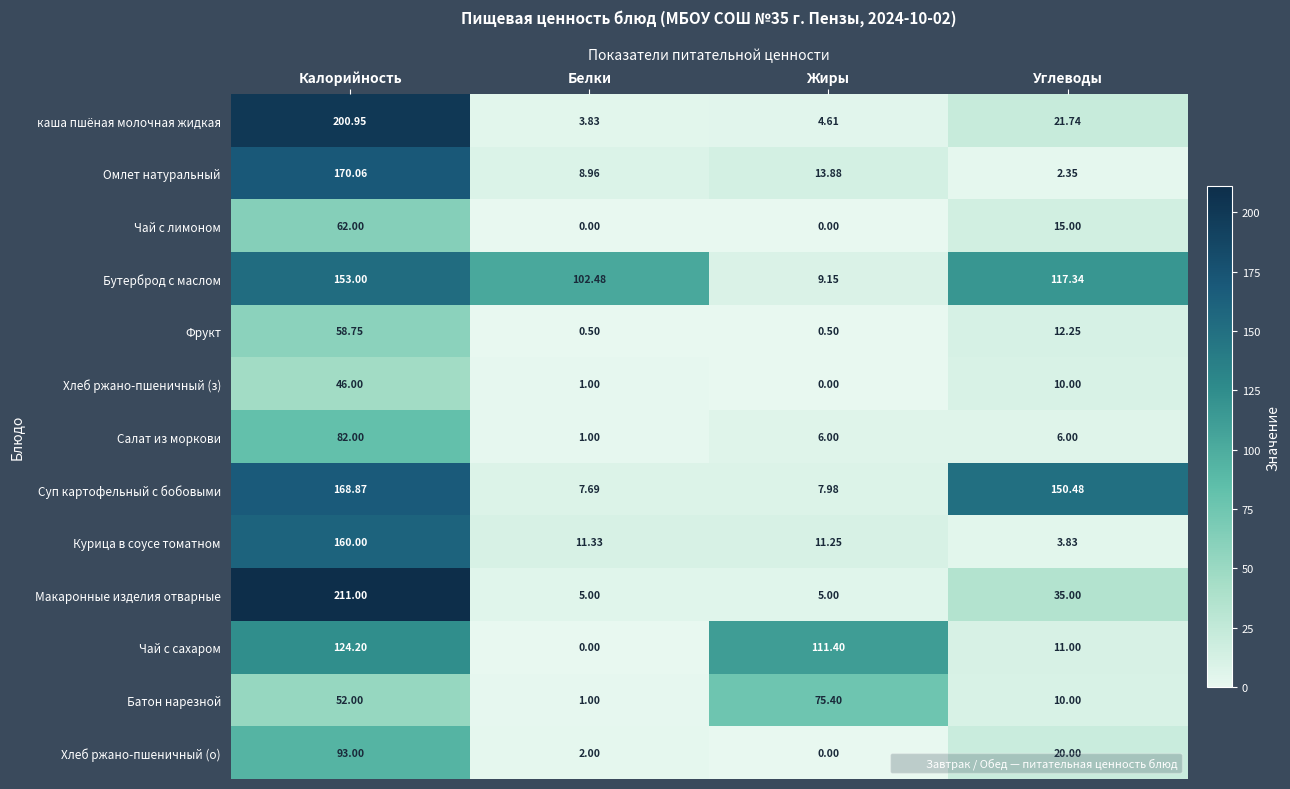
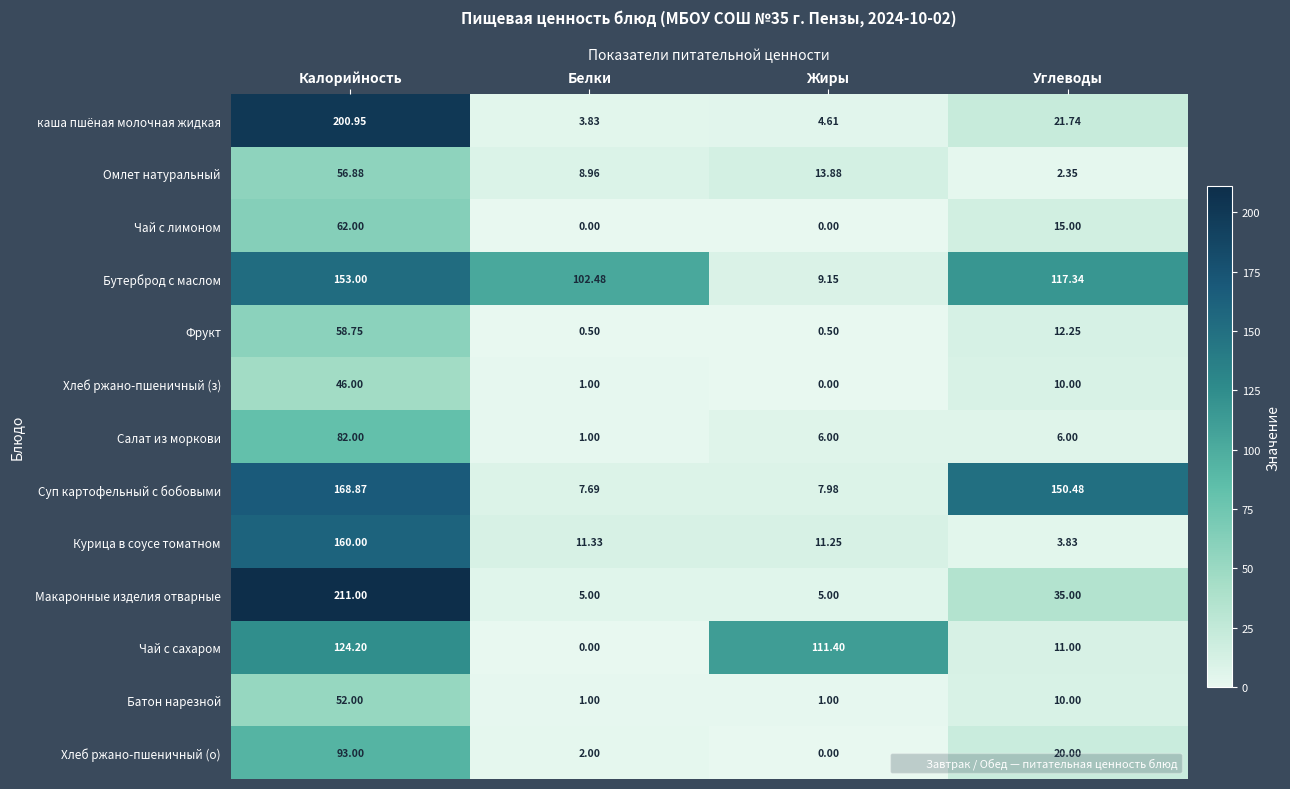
  {
    "каша пшёная молочная жидкая": {
      "Калорийность": 200.95,
      "Белки": 3.83,
      "Жиры": 4.61,
      "Углеводы": 21.74
    },
    "Омлет натуральный": {
-     "Калорийность": 170.06,
+     "Калорийность": 56.88,
      "Белки": 8.96,
      "Жиры": 13.88,
      "Углеводы": 2.35
    },
    "Чай с лимоном": {
      "Калорийность": 62.00,
      "Белки": 0.00,
      "Жиры": 0.00,
      "Углеводы": 15.00
    },
    "Бутерброд с маслом": {
      "Калорийность": 153.00,
      "Белки": 102.48,
      "Жиры": 9.15,
      "Углеводы": 117.34
    },
    "Фрукт": {
      "Калорийность": 58.75,
      "Белки": 0.50,
      "Жиры": 0.50,
      "Углеводы": 12.25
    },
    "Хлеб ржано-пшеничный (з)": {
      "Калорийность": 46.00,
      "Белки": 1.00,
      "Жиры": 0.00,
      "Углеводы": 10.00
    },
    "Салат из моркови": {
      "Калорийность": 82.00,
      "Белки": 1.00,
      "Жиры": 6.00,
      "Углеводы": 6.00
    },
    "Суп картофельный с бобовыми": {
      "Калорийность": 168.87,
      "Белки": 7.69,
      "Жиры": 7.98,
      "Углеводы": 150.48
    },
    "Курица в соусе томатном": {
      "Калорийность": 160.00,
      "Белки": 11.33,
      "Жиры": 11.25,
      "Углеводы": 3.83
    },
    "Макаронные изделия отварные": {
      "Калорийность": 211.00,
      "Белки": 5.00,
      "Жиры": 5.00,
      "Углеводы": 35.00
    },
    "Чай с сахаром": {
      "Калорийность": 124.20,
      "Белки": 0.00,
      "Жиры": 111.40,
      "Углеводы": 11.00
    },
    "Батон нарезной": {
      "Калорийность": 52.00,
      "Белки": 1.00,
-     "Жиры": 75.40,
+     "Жиры": 1.00,
      "Углеводы": 10.00
    },
    "Хлеб ржано-пшеничный (о)": {
      "Калорийность": 93.00,
      "Белки": 2.00,
      "Жиры": 0.00
    }
  }
